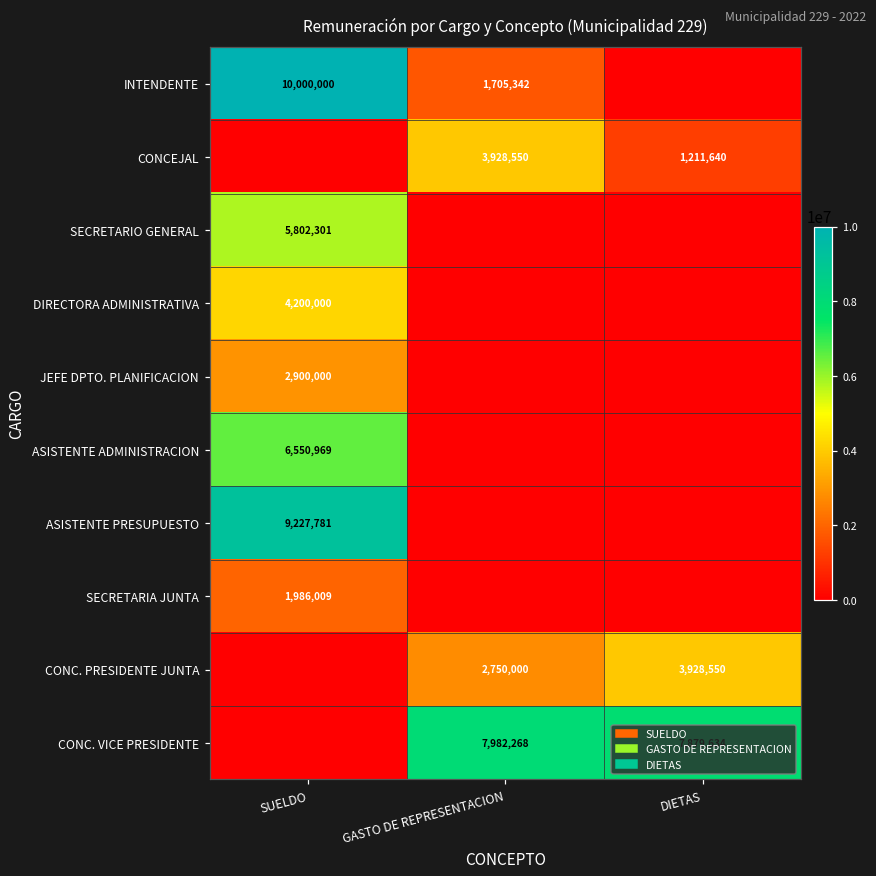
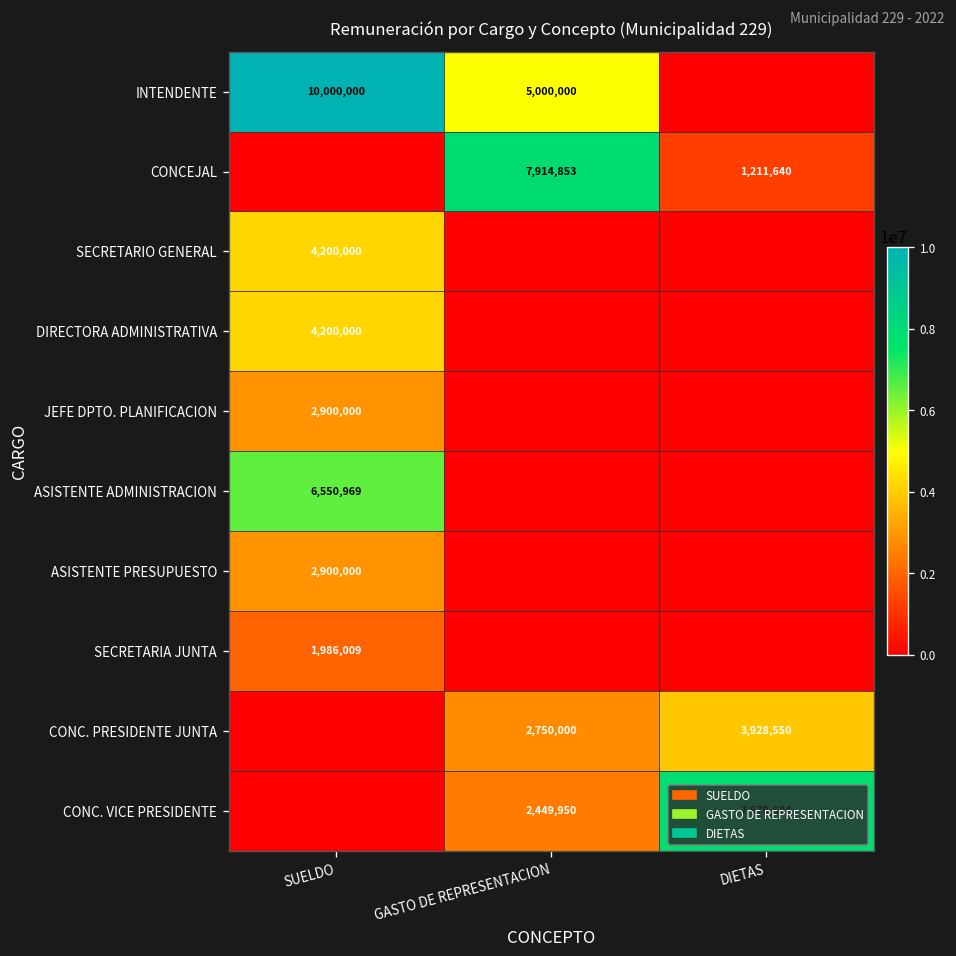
  {
    "INTENDENTE": {
      "SUELDO": "10,000,000",
-     "GASTO DE REPRESENTACION": "1,705,342"
+     "GASTO DE REPRESENTACION": "5,000,000"
    },
    "CONCEJAL": {
-     "GASTO DE REPRESENTACION": "3,928,550",
+     "GASTO DE REPRESENTACION": "7,914,853",
      "DIETAS": "1,211,640"
    },
    "SECRETARIO GENERAL": {
-     "SUELDO": "5,802,301"
+     "SUELDO": "4,200,000"
    },
    "DIRECTORA ADMINISTRATIVA": {
      "SUELDO": "4,200,000"
    },
    "JEFE DPTO. PLANIFICACION": {
      "SUELDO": "2,900,000"
    },
    "ASISTENTE ADMINISTRACION": {
      "SUELDO": "6,550,969"
    },
    "ASISTENTE PRESUPUESTO": {
-     "SUELDO": "9,227,781"
+     "SUELDO": "2,900,000"
    },
    "SECRETARIA JUNTA": {
      "SUELDO": "1,986,009"
    },
    "CONC. PRESIDENTE JUNTA": {
      "GASTO DE REPRESENTACION": "2,750,000",
      "DIETAS": "3,928,550"
    },
    "CONC. VICE PRESIDENTE": {
-     "GASTO DE REPRESENTACION": "7,982,268"
+     "GASTO DE REPRESENTACION": "2,449,950"
    }
  }
